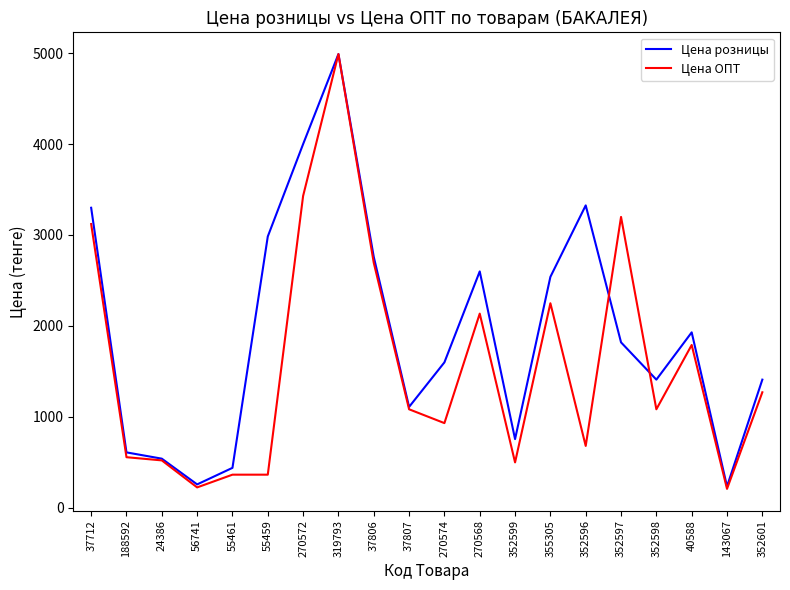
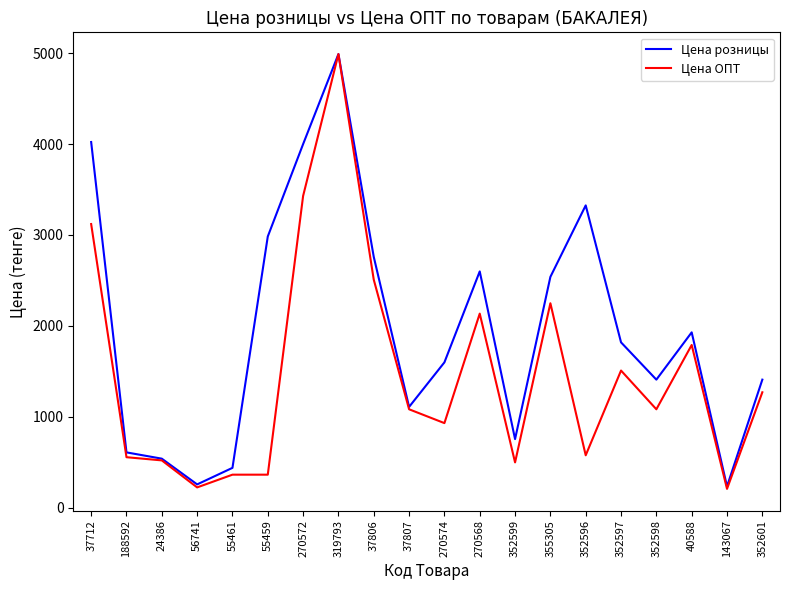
  {
    "Цена розницы": {
-     "37712": 3300,
+     "37712": 4000,
      "188592": 600,
      "56741": 300,
      "55461": 400,
      "55459": 3000,
      "270572": 4000,
      "37806": 2800,
      "270574": 1600,
      "270568": 2600,
      "352599": 800,
      "355305": 2500,
      "352596": 3300,
      "352597": 1800,
      "352598": 1400,
      "40588": 1900,
      "352601": 1400
    },
    "Цена ОПТ": {
      "37712": 3100,
      "188592": 600,
      "56741": 200,
      "55461": 400,
      "55459": 400,
      "270572": 3400,
-     "37806": 2700,
+     "37806": 2500,
      "270574": 900,
      "270568": 2100,
      "352599": 500,
      "355305": 2200,
-     "352596": 700,
-     "352597": 3200,
+     "352596": 600,
+     "352597": 1500,
      "352598": 1100,
      "40588": 1800,
      "352601": 1300
    }
  }
